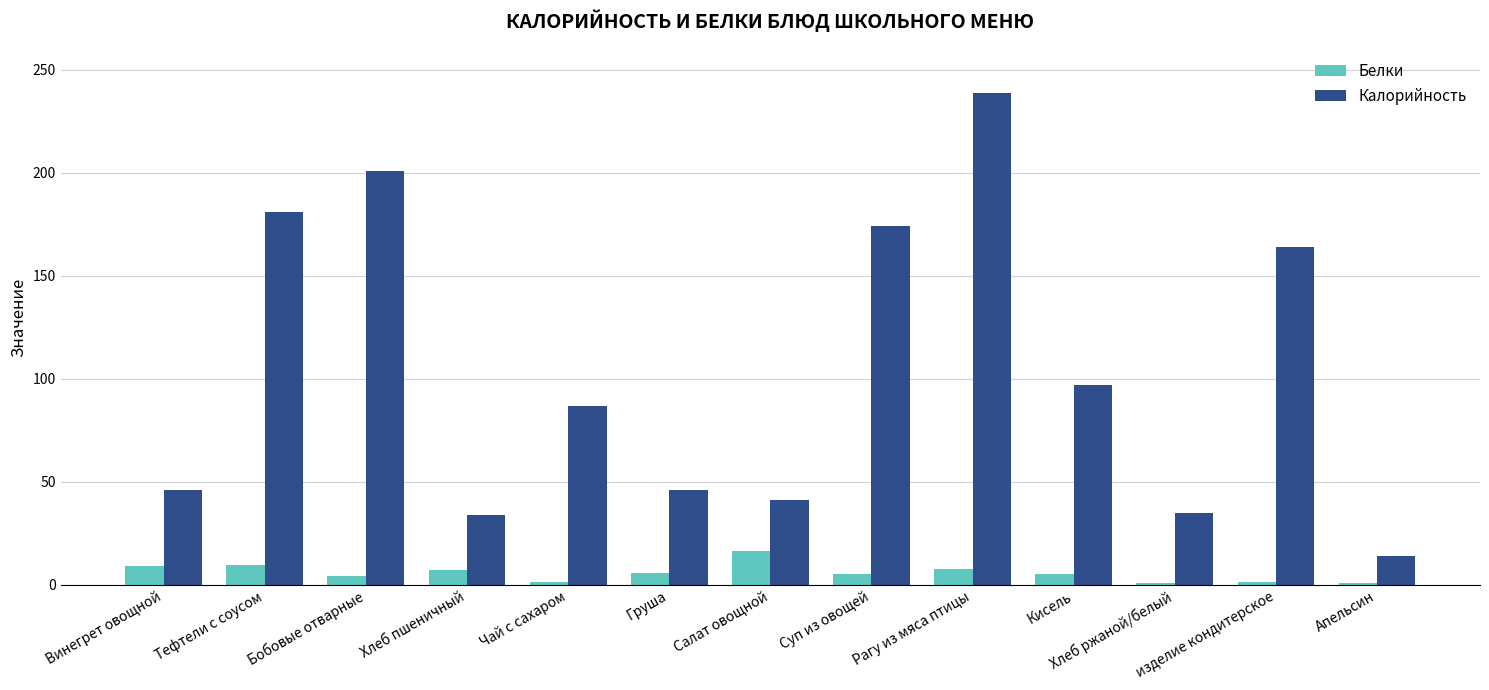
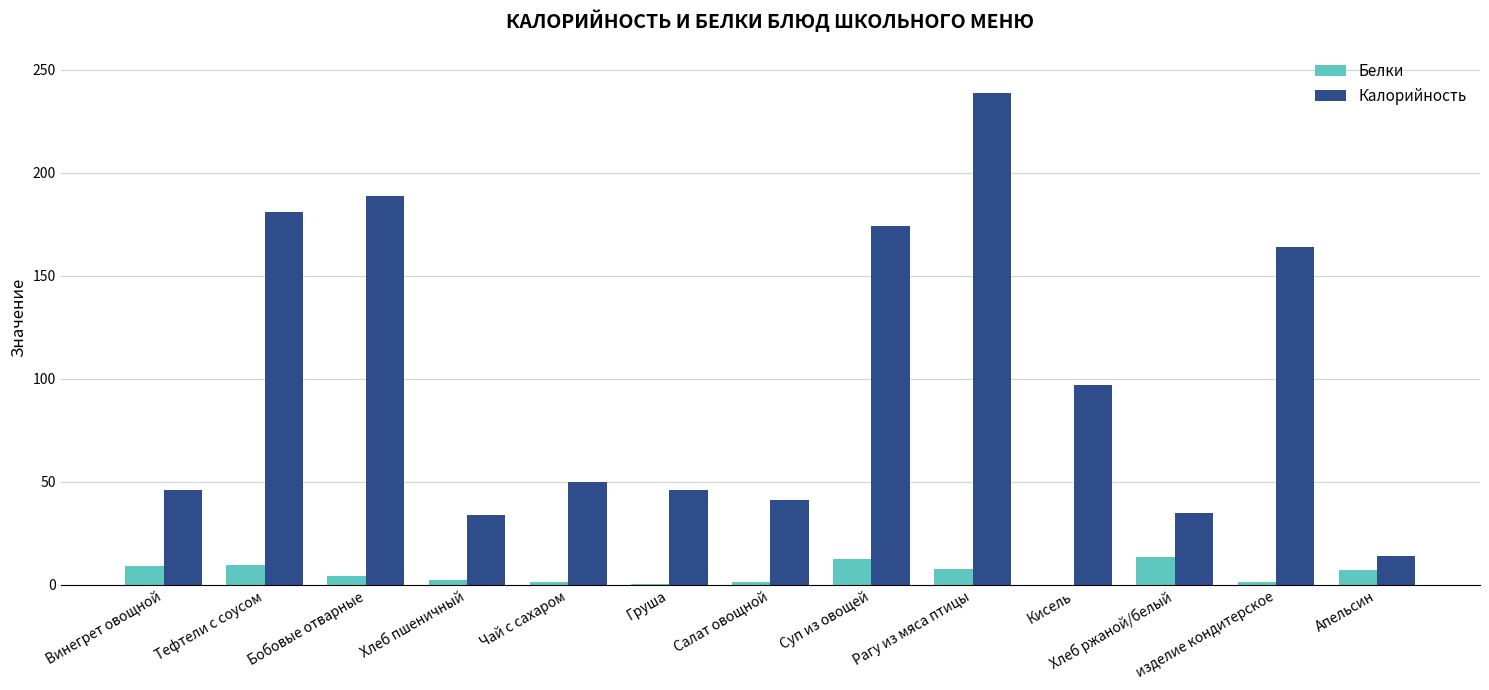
  {
    "Белки": {
      "Винегрет овощной": 9,
      "Тефтели с соусом": 10,
      "Бобовые отварные": 5,
-     "Хлеб пшеничный": 7,
+     "Хлеб пшеничный": 2,
      "Чай с сахаром": 2,
-     "Груша": 6,
-     "Салат овощной": 17,
-     "Суп из овощей": 5,
+     "Груша": 0,
+     "Салат овощной": 2,
+     "Суп из овощей": 13,
      "Рагу из мяса птицы": 8,
-     "Кисель": 5,
-     "Хлеб ржаной/белый": 1,
+     "Кисель": 0,
+     "Хлеб ржаной/белый": 13,
      "изделие кондитерское": 1,
-     "Апельсин": 1
+     "Апельсин": 7
    },
    "Калорийность": {
      "Винегрет овощной": 46,
      "Тефтели с соусом": 181,
-     "Бобовые отварные": 201,
+     "Бобовые отварные": 189,
      "Хлеб пшеничный": 34,
-     "Чай с сахаром": 87,
+     "Чай с сахаром": 50,
      "Груша": 46,
      "Салат овощной": 41,
      "Суп из овощей": 174,
      "Рагу из мяса птицы": 239,
      "Кисель": 97,
      "Хлеб ржаной/белый": 35,
      "изделие кондитерское": 164,
      "Апельсин": 14
    }
  }
